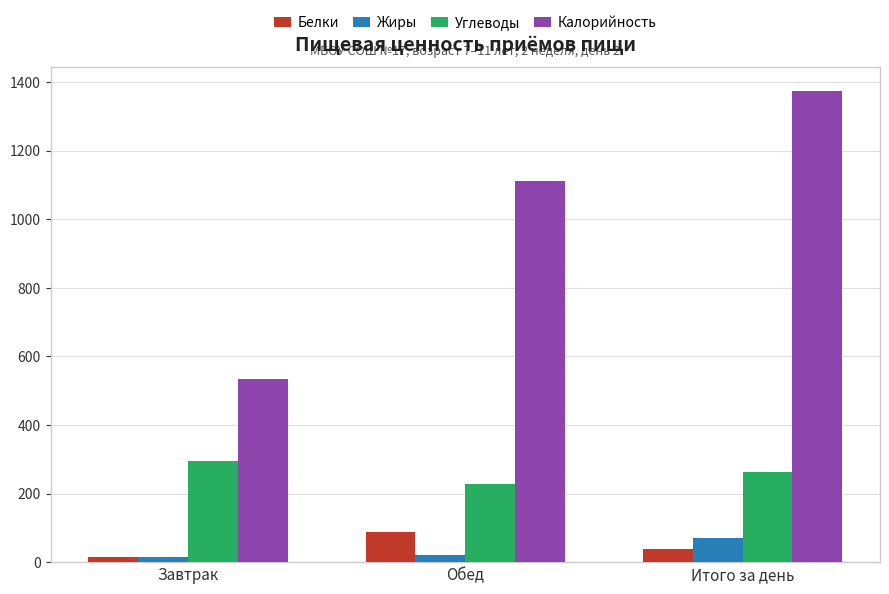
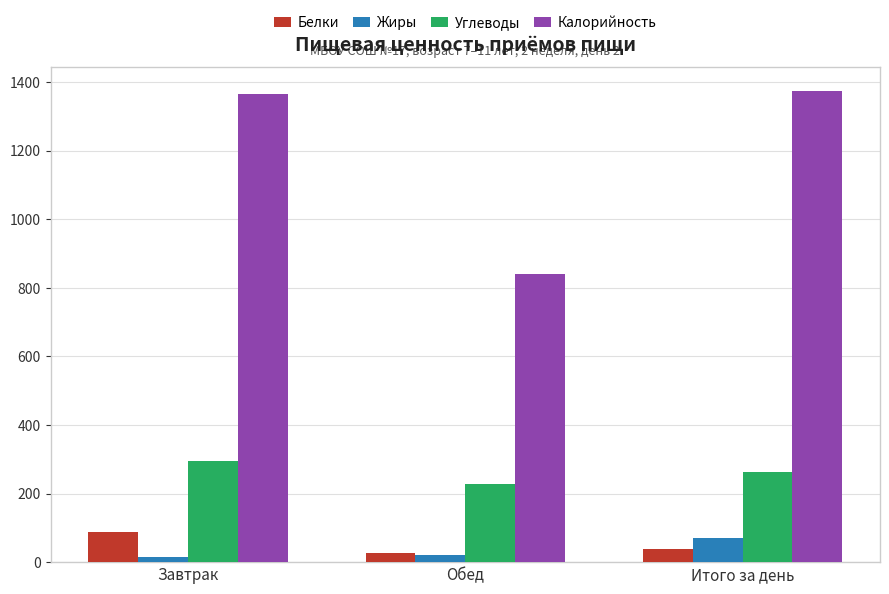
  {
    "Белки": {
-     "Завтрак": 10,
-     "Обед": 90,
+     "Завтрак": 90,
+     "Обед": 30,
      "Итого за день": 40
    },
    "Жиры": {
      "Завтрак": 20,
      "Обед": 20,
      "Итого за день": 70
    },
    "Углеводы": {
      "Завтрак": 290,
      "Обед": 230,
      "Итого за день": 260
    },
    "Калорийность": {
-     "Завтрак": 530,
-     "Обед": 1110,
+     "Завтрак": 1370,
+     "Обед": 840,
      "Итого за день": 1380
    }
  }
